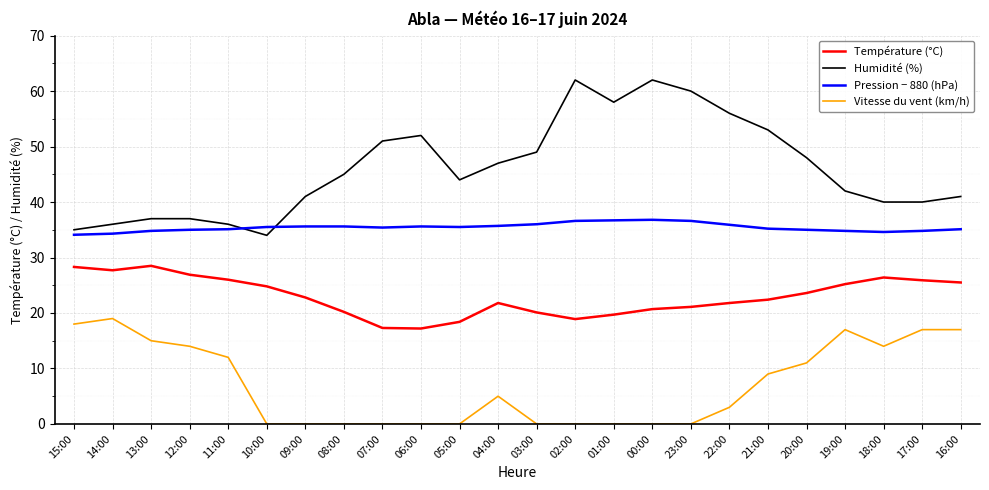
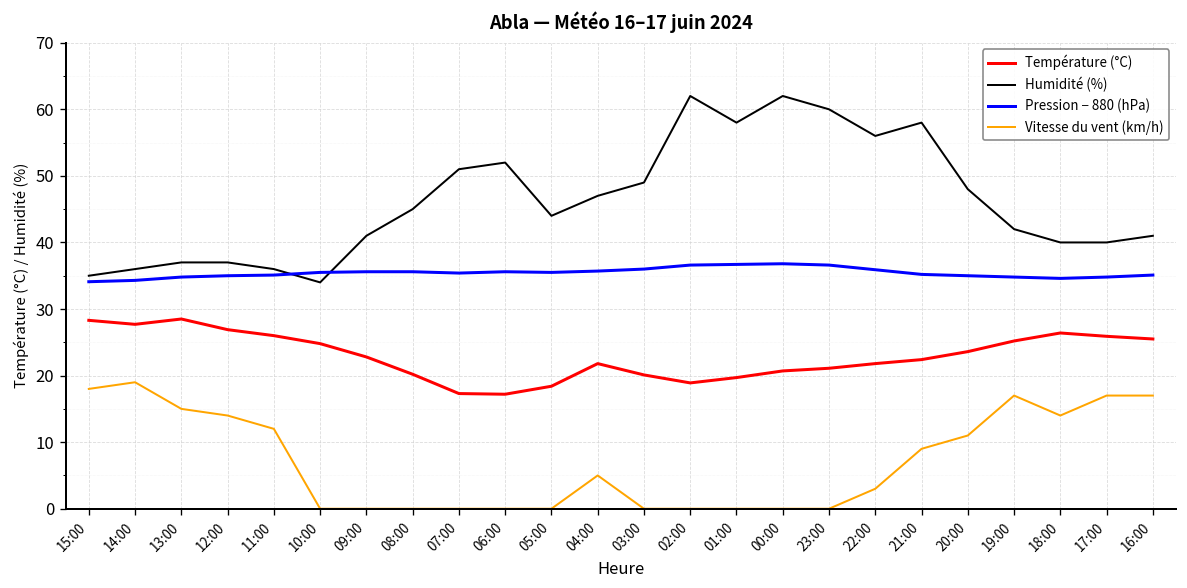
  {
    "Température (°C)": {
      "15:00": 28,
      "14:00": 28,
      "13:00": 29,
      "12:00": 27,
      "11:00": 26,
      "10:00": 25,
      "09:00": 23,
      "08:00": 20,
      "07:00": 17,
      "06:00": 17,
      "05:00": 18,
      "04:00": 22,
      "03:00": 20,
      "02:00": 19,
      "01:00": 20,
      "00:00": 21,
      "23:00": 21,
      "22:00": 22,
      "21:00": 22,
      "20:00": 24,
      "19:00": 25,
      "18:00": 26,
      "17:00": 26,
      "16:00": 26
    },
    "Humidité (%)": {
      "15:00": 35,
      "14:00": 36,
      "13:00": 37,
      "12:00": 37,
      "11:00": 36,
      "10:00": 34,
      "09:00": 41,
      "08:00": 45,
      "07:00": 51,
      "06:00": 52,
      "05:00": 44,
      "04:00": 47,
      "03:00": 49,
      "02:00": 62,
      "01:00": 58,
      "00:00": 62,
      "23:00": 60,
      "22:00": 56,
-     "21:00": 53,
+     "21:00": 58,
      "20:00": 48,
      "19:00": 42,
      "18:00": 40,
      "17:00": 40,
      "16:00": 41
    },
    "Pression − 880 (hPa)": {
      "15:00": 34,
      "14:00": 34,
      "13:00": 35,
      "12:00": 35,
      "11:00": 35,
      "10:00": 36,
      "09:00": 36,
      "08:00": 36,
      "07:00": 35,
      "06:00": 36,
      "05:00": 36,
      "04:00": 36,
      "03:00": 36,
      "02:00": 37,
      "01:00": 37,
      "00:00": 37,
      "23:00": 37,
      "22:00": 36,
      "21:00": 35,
      "20:00": 35,
      "19:00": 35,
      "18:00": 35,
      "17:00": 35,
      "16:00": 35
    },
    "Vitesse du vent (km/h)": {
      "15:00": 18,
      "14:00": 19,
      "13:00": 15,
      "12:00": 14,
      "11:00": 12,
      "10:00": 0,
      "09:00": 0,
      "08:00": 0,
      "07:00": 0,
      "06:00": 0,
      "05:00": 0,
      "04:00": 5,
      "03:00": 0,
      "02:00": 0,
      "01:00": 0,
      "00:00": 0,
      "23:00": 0,
      "22:00": 3,
      "21:00": 9,
      "20:00": 11,
      "19:00": 17,
      "18:00": 14,
      "17:00": 17,
      "16:00": 17
    }
  }
